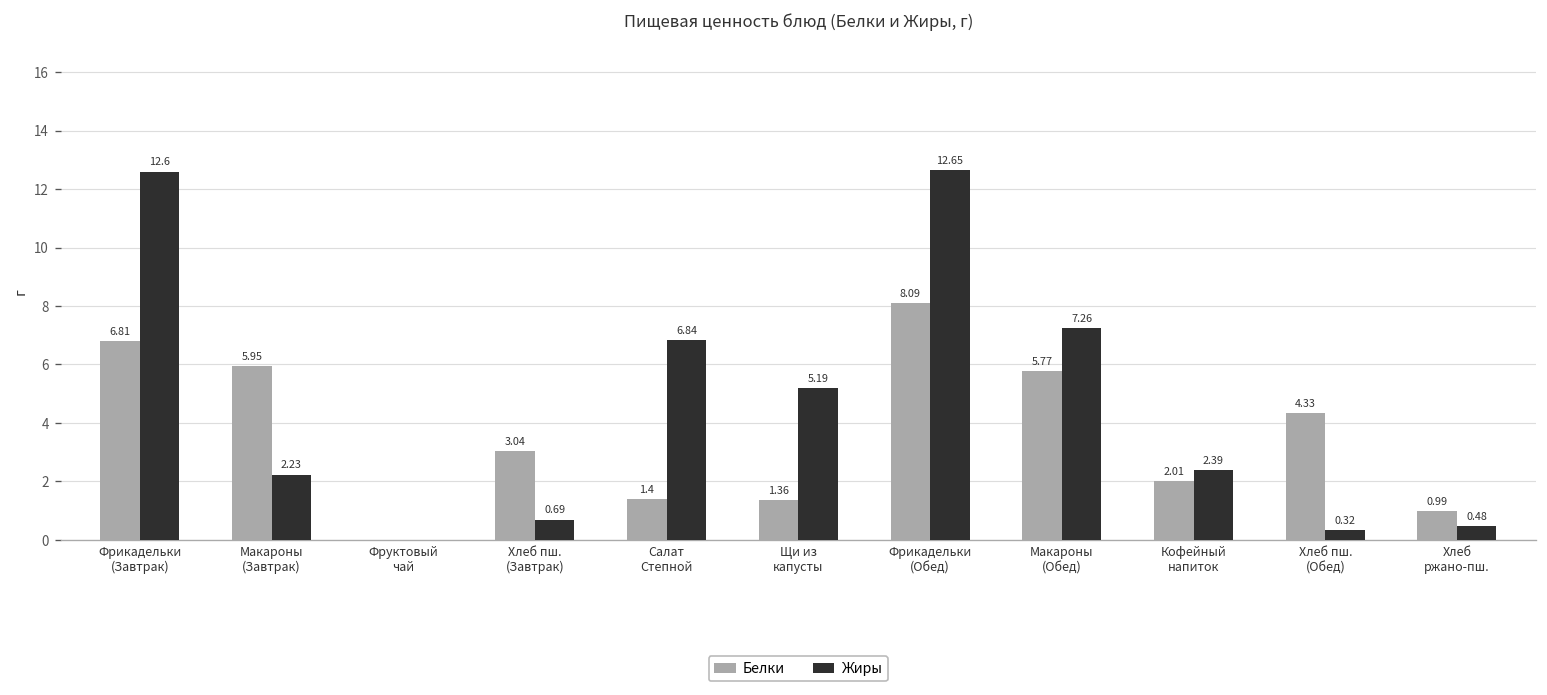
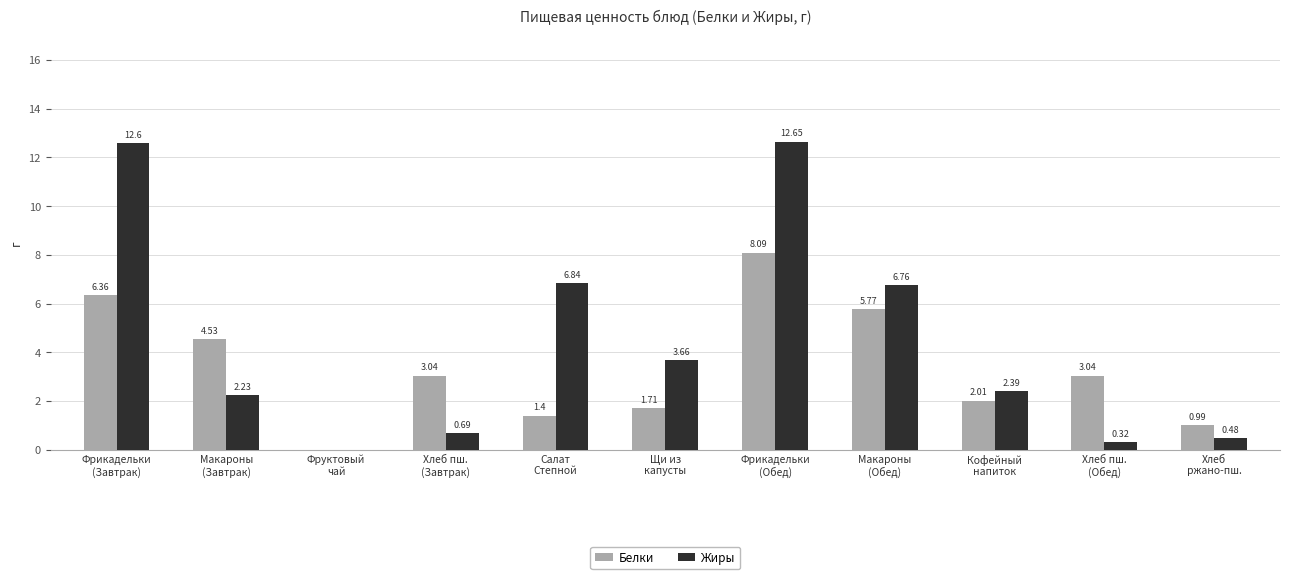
  {
    "Белки": {
-     "Фрикадельки (Завтрак)": 6.81,
-     "Макароны (Завтрак)": 5.95,
+     "Фрикадельки (Завтрак)": 6.36,
+     "Макароны (Завтрак)": 4.53,
      "Хлеб пш. (Завтрак)": 3.04,
      "Салат Степной": 1.4,
-     "Щи из капусты": 1.36,
+     "Щи из капусты": 1.71,
      "Фрикадельки (Обед)": 8.09,
      "Макароны (Обед)": 5.77,
      "Кофейный напиток": 2.01,
-     "Хлеб пш. (Обед)": 4.33,
+     "Хлеб пш. (Обед)": 3.04,
      "Хлеб ржано-пш.": 0.99
    },
    "Жиры": {
      "Фрикадельки (Завтрак)": 12.6,
      "Макароны (Завтрак)": 2.23,
      "Хлеб пш. (Завтрак)": 0.69,
      "Салат Степной": 6.84,
-     "Щи из капусты": 5.19,
+     "Щи из капусты": 3.66,
      "Фрикадельки (Обед)": 12.65,
-     "Макароны (Обед)": 7.26,
+     "Макароны (Обед)": 6.76,
      "Кофейный напиток": 2.39,
      "Хлеб пш. (Обед)": 0.32,
      "Хлеб ржано-пш.": 0.48
    }
  }
